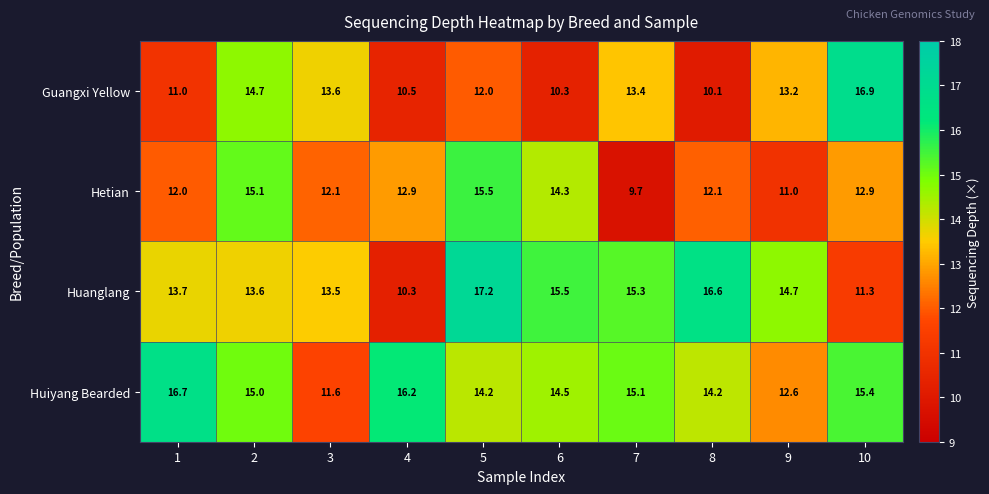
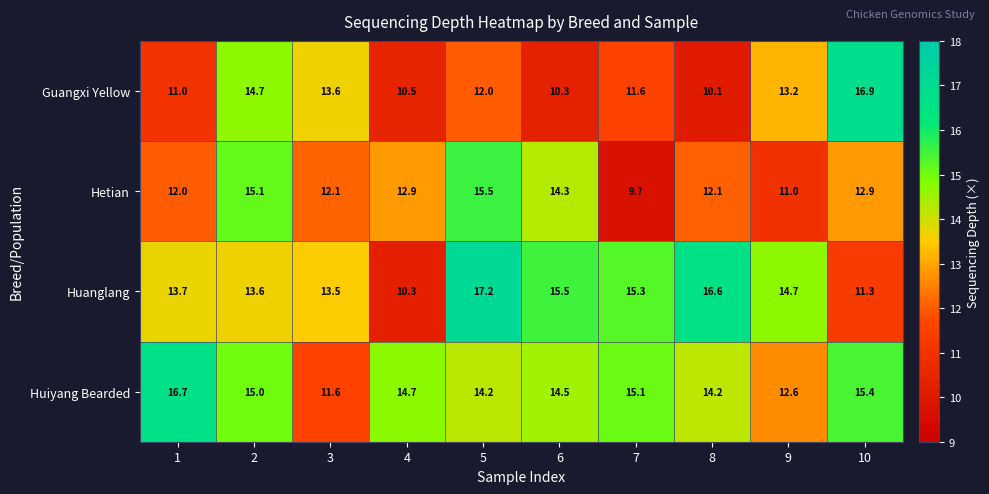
  {
    "Guangxi Yellow": {
      "1": 11.0,
      "2": 14.7,
      "3": 13.6,
      "4": 10.5,
      "5": 12.0,
      "6": 10.3,
-     "7": 13.4,
+     "7": 11.6,
      "8": 10.1,
      "9": 13.2,
      "10": 16.9
    },
    "Hetian": {
      "1": 12.0,
      "2": 15.1,
      "3": 12.1,
      "4": 12.9,
      "5": 15.5,
      "6": 14.3,
      "7": 9.7,
      "8": 12.1,
      "9": 11.0,
      "10": 12.9
    },
    "Huanglang": {
      "1": 13.7,
      "2": 13.6,
      "3": 13.5,
      "4": 10.3,
      "5": 17.2,
      "6": 15.5,
      "7": 15.3,
      "8": 16.6,
      "9": 14.7,
      "10": 11.3
    },
    "Huiyang Bearded": {
      "1": 16.7,
      "2": 15.0,
      "3": 11.6,
-     "4": 16.2,
+     "4": 14.7,
      "5": 14.2,
      "6": 14.5,
      "7": 15.1,
      "8": 14.2,
      "9": 12.6,
      "10": 15.4
    }
  }
